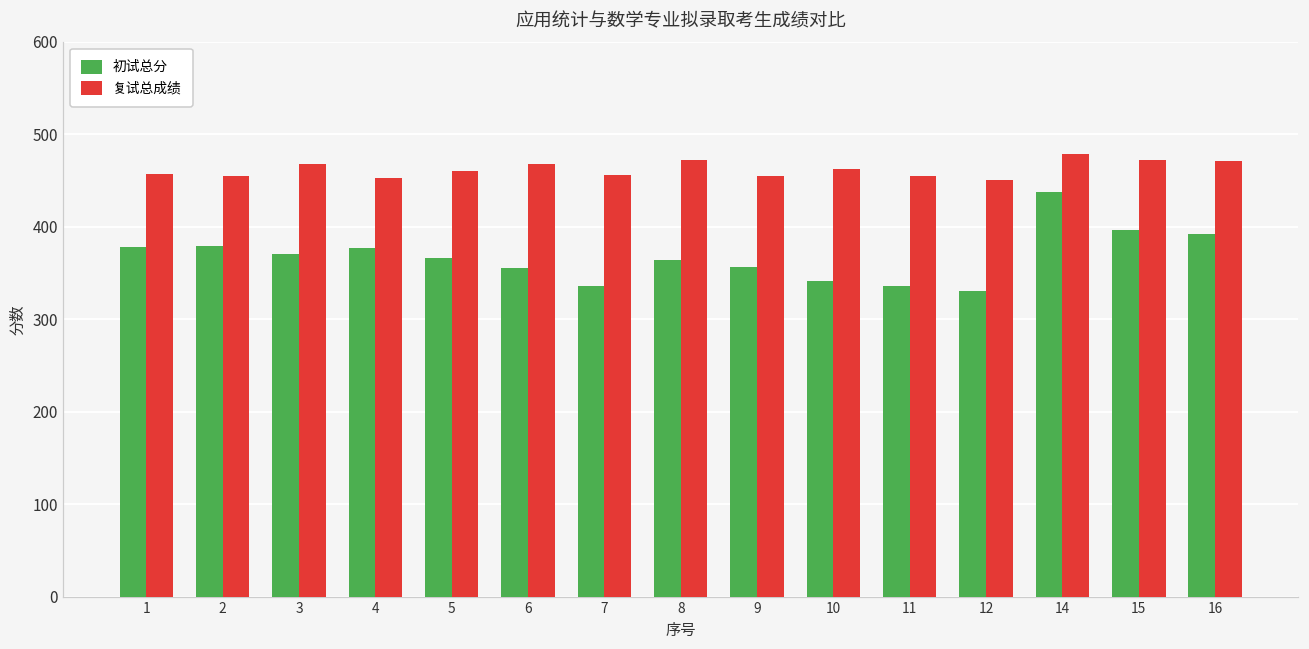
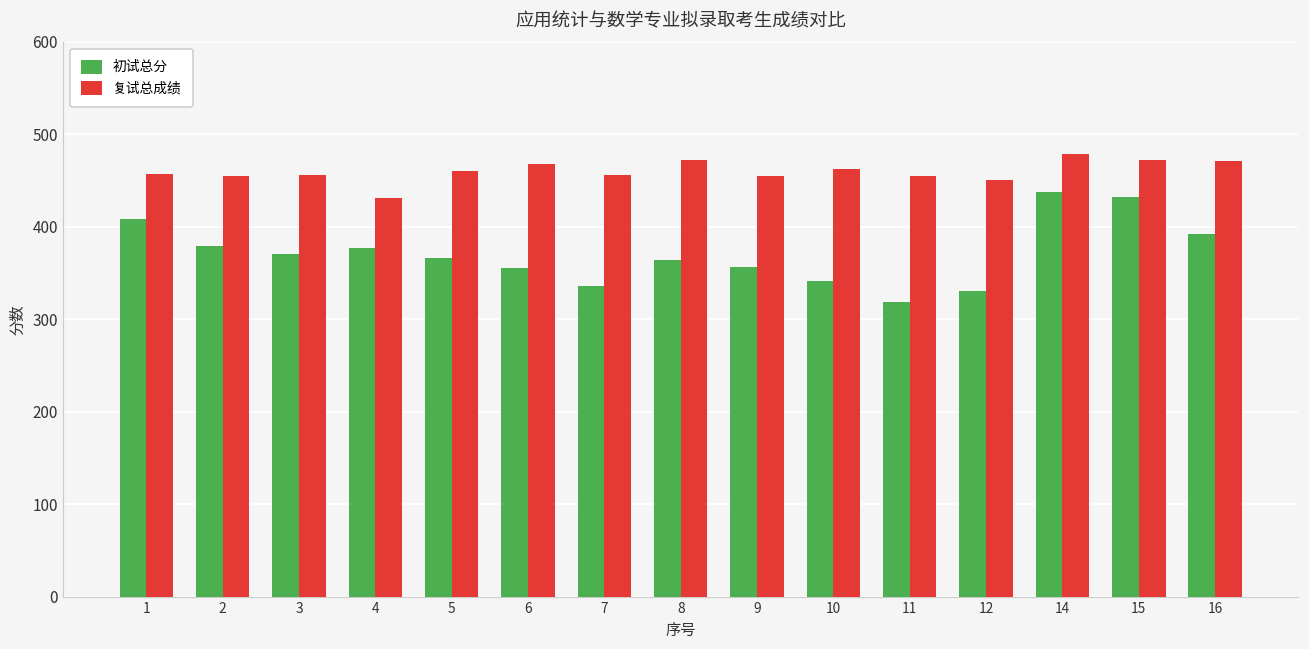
  {
    "初试总分": {
-     "1": 380,
+     "1": 410,
      "2": 380,
      "3": 370,
      "4": 380,
      "5": 370,
      "6": 360,
      "7": 340,
      "8": 360,
      "9": 360,
      "10": 340,
-     "11": 340,
+     "11": 320,
      "12": 330,
      "14": 440,
-     "15": 400,
+     "15": 430,
      "16": 390
    },
    "复试总成绩": {
      "1": 460,
      "2": 450,
-     "3": 470,
-     "4": 450,
+     "3": 460,
+     "4": 430,
      "5": 460,
      "6": 470,
      "7": 460,
      "8": 470,
      "9": 460,
      "10": 460,
      "11": 460,
      "12": 450,
      "14": 480,
      "15": 470,
      "16": 470
    }
  }
